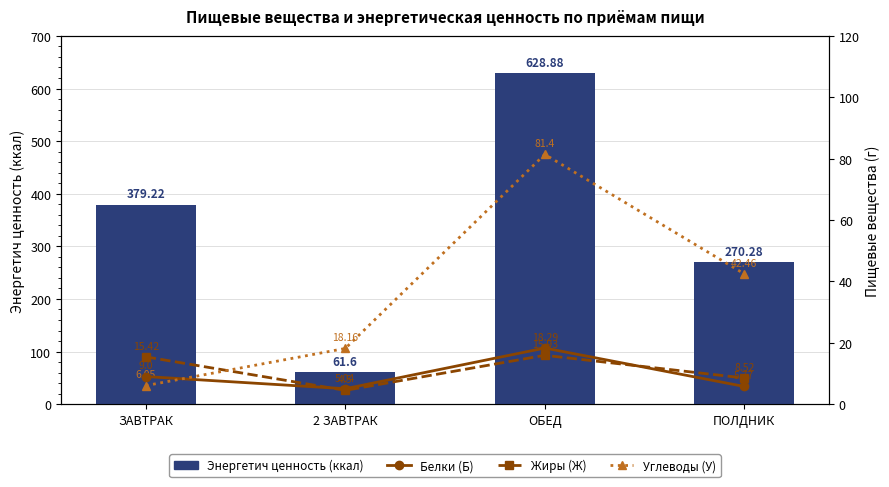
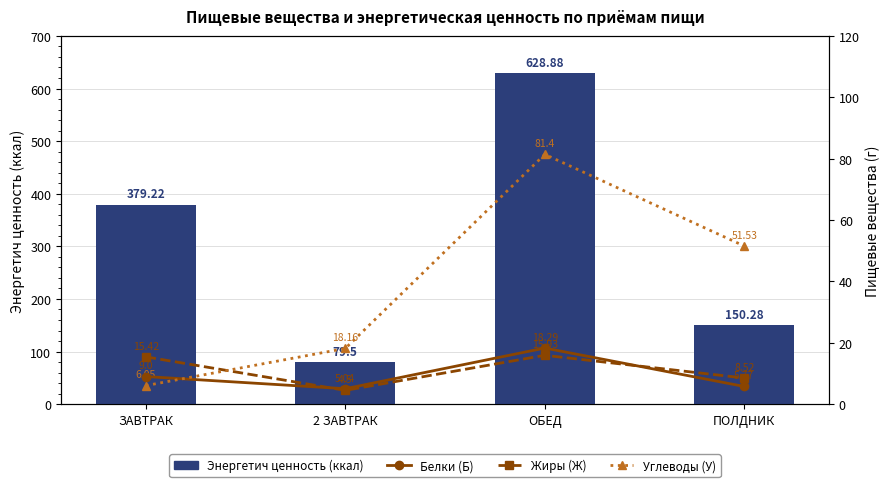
  {
    "Энергетич ценность (ккал)": {
      "ЗАВТРАК": 379.22,
-     "2 ЗАВТРАК": 61.6,
+     "2 ЗАВТРАК": 79.5,
      "ОБЕД": 628.88,
-     "ПОЛДНИК": 270.28
+     "ПОЛДНИК": 150.28
    },
    "Углеводы (У)": {
      "2 ЗАВТРАК": 18.16,
      "ОБЕД": 81.4,
-     "ПОЛДНИК": 42.46
+     "ПОЛДНИК": 51.53
    }
  }
